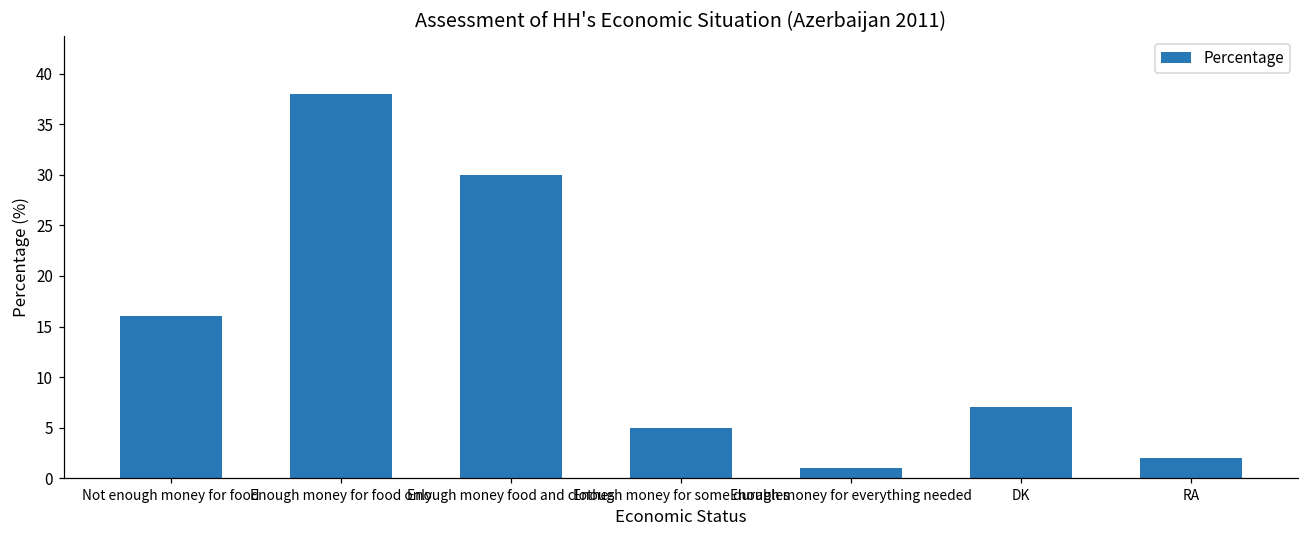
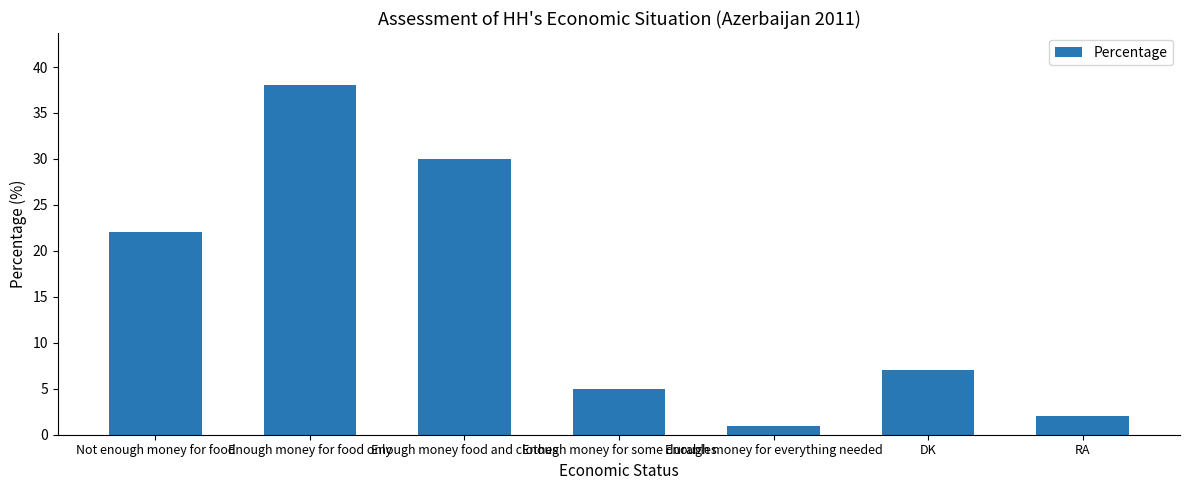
  {
-   "Not enough money for food": 16,
+   "Not enough money for food": 22,
    "Enough money for food only": 38,
    "DK": 7,
    "RA": 2
  }
